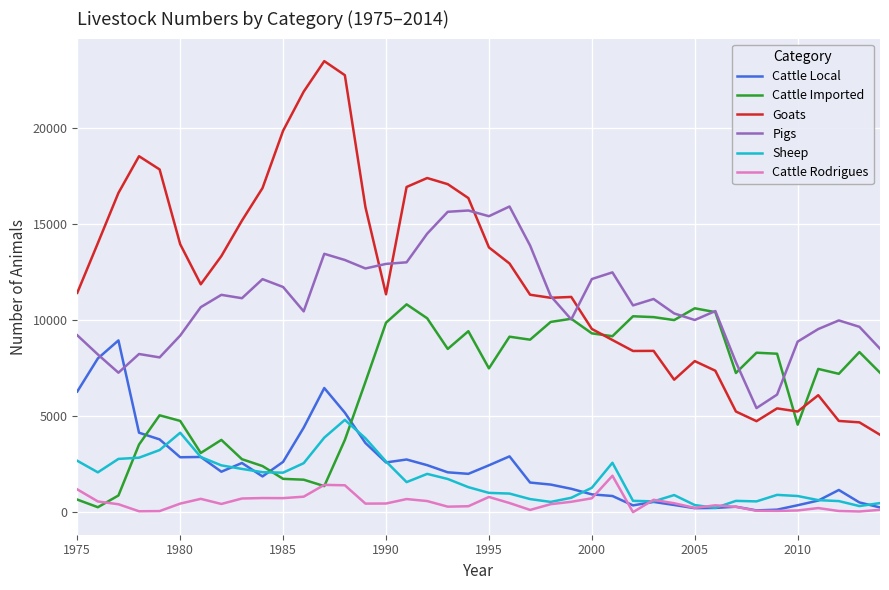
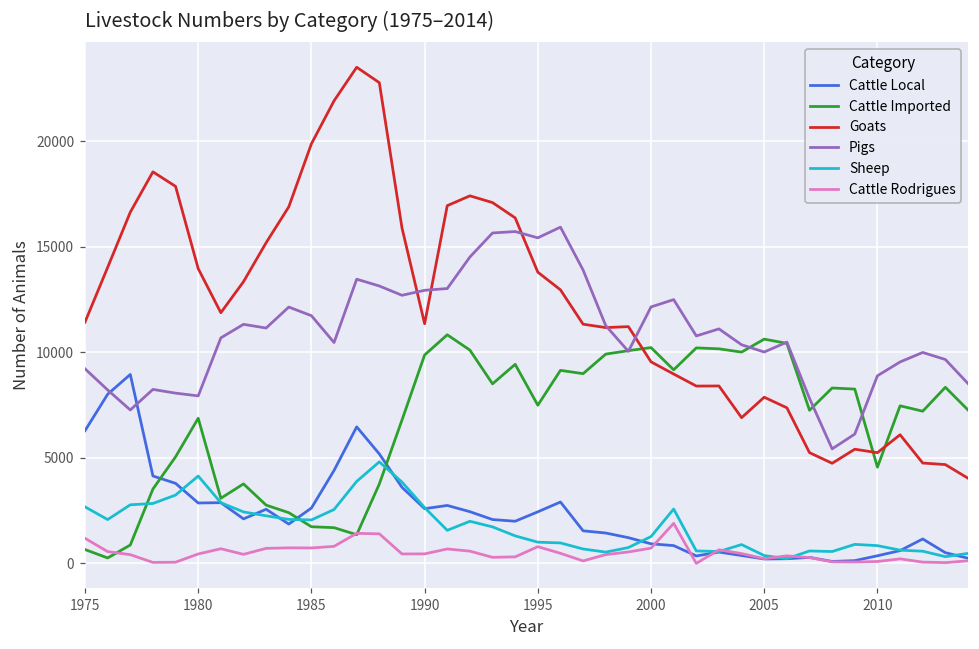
  {
    "Cattle Local": {
      "1975": 6300,
      "1980": 2900,
      "1985": 2600,
      "1995": 2400,
      "2000": 900,
      "2010": 400
    },
    "Cattle Imported": {
      "1975": 700,
-     "1980": 4800,
+     "1980": 6900,
      "1985": 1700,
      "1990": 9900,
      "1995": 7500,
-     "2000": 9300,
+     "2000": 10200,
      "2005": 10600,
      "2010": 4600
    },
    "Goats": {
      "1975": 11400,
      "1980": 14000,
      "1985": 19900,
      "1990": 11400,
      "1995": 13800,
      "2000": 9500,
      "2005": 7900,
      "2010": 5200
    },
    "Pigs": {
      "1975": 9200,
-     "1980": 9200,
+     "1980": 7900,
      "1985": 11700,
      "1990": 12900,
      "1995": 15400,
      "2000": 12100,
      "2005": 10000,
      "2010": 8900
    },
    "Sheep": {
      "1975": 2700,
      "1980": 4100,
      "1985": 2100,
      "1995": 1000,
      "2000": 1300,
      "2005": 400,
      "2010": 800
    },
    "Cattle Rodrigues": {
      "1975": 1200,
      "1980": 400,
      "1985": 700,
      "1990": 500,
      "1995": 800,
      "2000": 700,
      "2010": 100
    }
  }
